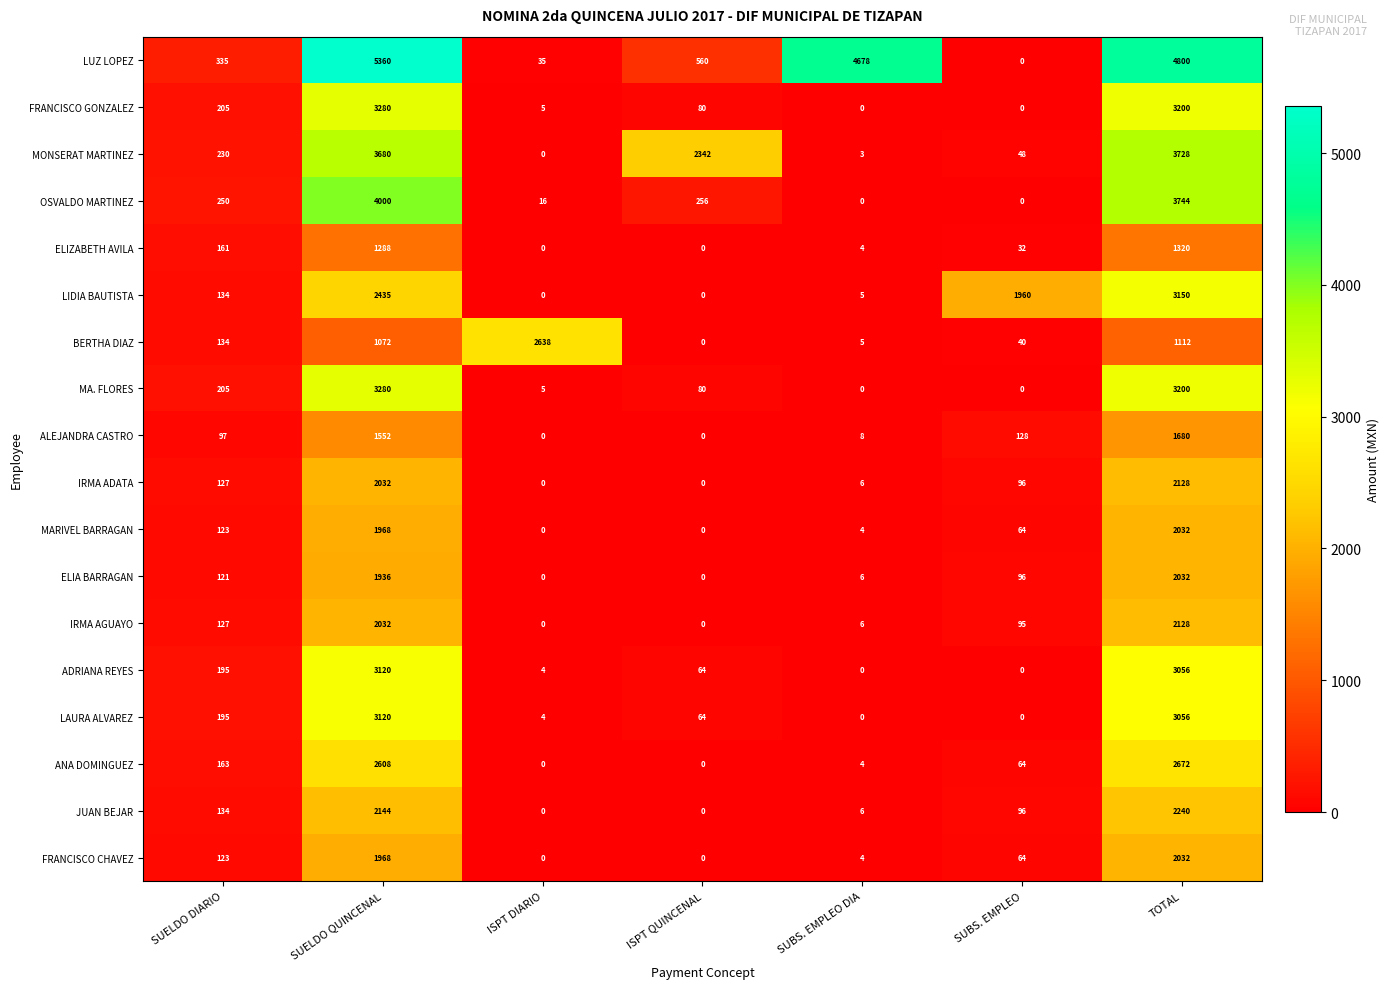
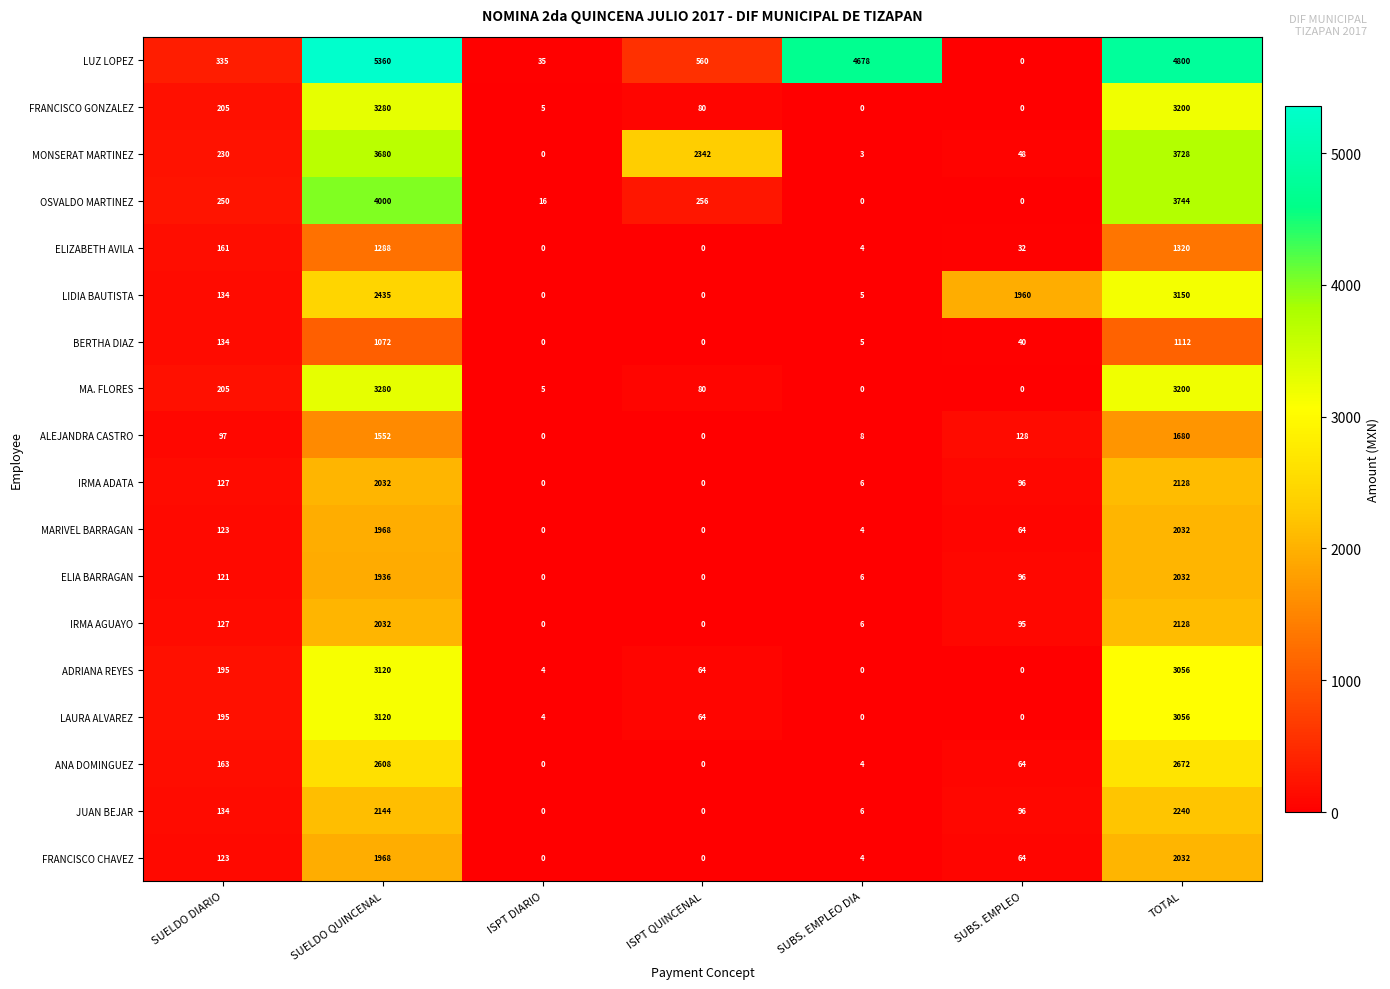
  {
    "LUZ LOPEZ": {
      "SUELDO DIARIO": 335,
      "SUELDO QUINCENAL": 5360,
      "ISPT DIARIO": 35,
      "ISPT QUINCENAL": 560,
      "SUBS. EMPLEO DIA": 4678,
      "SUBS. EMPLEO": 0,
      "TOTAL": 4800
    },
    "FRANCISCO GONZALEZ": {
      "SUELDO DIARIO": 205,
      "SUELDO QUINCENAL": 3280,
      "ISPT DIARIO": 5,
      "ISPT QUINCENAL": 80,
      "SUBS. EMPLEO DIA": 0,
      "SUBS. EMPLEO": 0,
      "TOTAL": 3200
    },
    "MONSERAT MARTINEZ": {
      "SUELDO DIARIO": 230,
      "SUELDO QUINCENAL": 3680,
      "ISPT DIARIO": 0,
      "ISPT QUINCENAL": 2342,
      "SUBS. EMPLEO DIA": 3,
      "SUBS. EMPLEO": 48,
      "TOTAL": 3728
    },
    "OSVALDO MARTINEZ": {
      "SUELDO DIARIO": 250,
      "SUELDO QUINCENAL": 4000,
      "ISPT DIARIO": 16,
      "ISPT QUINCENAL": 256,
      "SUBS. EMPLEO DIA": 0,
      "SUBS. EMPLEO": 0,
      "TOTAL": 3744
    },
    "ELIZABETH AVILA": {
      "SUELDO DIARIO": 161,
      "SUELDO QUINCENAL": 1288,
      "ISPT DIARIO": 0,
      "ISPT QUINCENAL": 0,
      "SUBS. EMPLEO DIA": 4,
      "SUBS. EMPLEO": 32,
      "TOTAL": 1320
    },
    "LIDIA BAUTISTA": {
      "SUELDO DIARIO": 134,
      "SUELDO QUINCENAL": 2435,
      "ISPT DIARIO": 0,
      "ISPT QUINCENAL": 0,
      "SUBS. EMPLEO DIA": 5,
      "SUBS. EMPLEO": 1960,
      "TOTAL": 3150
    },
    "BERTHA DIAZ": {
      "SUELDO DIARIO": 134,
      "SUELDO QUINCENAL": 1072,
-     "ISPT DIARIO": 2638,
+     "ISPT DIARIO": 0,
      "ISPT QUINCENAL": 0,
      "SUBS. EMPLEO DIA": 5,
      "SUBS. EMPLEO": 40,
      "TOTAL": 1112
    },
    "MA. FLORES": {
      "SUELDO DIARIO": 205,
      "SUELDO QUINCENAL": 3280,
      "ISPT DIARIO": 5,
      "ISPT QUINCENAL": 80,
      "SUBS. EMPLEO DIA": 0,
      "SUBS. EMPLEO": 0,
      "TOTAL": 3200
    },
    "ALEJANDRA CASTRO": {
      "SUELDO DIARIO": 97,
      "SUELDO QUINCENAL": 1552,
      "ISPT DIARIO": 0,
      "ISPT QUINCENAL": 0,
      "SUBS. EMPLEO DIA": 8,
      "SUBS. EMPLEO": 128,
      "TOTAL": 1680
    },
    "IRMA ADATA": {
      "SUELDO DIARIO": 127,
      "SUELDO QUINCENAL": 2032,
      "ISPT DIARIO": 0,
      "ISPT QUINCENAL": 0,
      "SUBS. EMPLEO DIA": 6,
      "SUBS. EMPLEO": 96,
      "TOTAL": 2128
    },
    "MARIVEL BARRAGAN": {
      "SUELDO DIARIO": 123,
      "SUELDO QUINCENAL": 1968,
      "ISPT DIARIO": 0,
      "ISPT QUINCENAL": 0,
      "SUBS. EMPLEO DIA": 4,
      "SUBS. EMPLEO": 64,
      "TOTAL": 2032
    },
    "ELIA BARRAGAN": {
      "SUELDO DIARIO": 121,
      "SUELDO QUINCENAL": 1936,
      "ISPT DIARIO": 0,
      "ISPT QUINCENAL": 0,
      "SUBS. EMPLEO DIA": 6,
      "SUBS. EMPLEO": 96,
      "TOTAL": 2032
    },
    "IRMA AGUAYO": {
      "SUELDO DIARIO": 127,
      "SUELDO QUINCENAL": 2032,
      "ISPT DIARIO": 0,
      "ISPT QUINCENAL": 0,
      "SUBS. EMPLEO DIA": 6,
      "SUBS. EMPLEO": 95,
      "TOTAL": 2128
    },
    "ADRIANA REYES": {
      "SUELDO DIARIO": 195,
      "SUELDO QUINCENAL": 3120,
      "ISPT DIARIO": 4,
      "ISPT QUINCENAL": 64,
      "SUBS. EMPLEO DIA": 0,
      "SUBS. EMPLEO": 0,
      "TOTAL": 3056
    },
    "LAURA ALVAREZ": {
      "SUELDO DIARIO": 195,
      "SUELDO QUINCENAL": 3120,
      "ISPT DIARIO": 4,
      "ISPT QUINCENAL": 64,
      "SUBS. EMPLEO DIA": 0,
      "SUBS. EMPLEO": 0,
      "TOTAL": 3056
    },
    "ANA DOMINGUEZ": {
      "SUELDO DIARIO": 163,
      "SUELDO QUINCENAL": 2608,
      "ISPT DIARIO": 0,
      "ISPT QUINCENAL": 0,
      "SUBS. EMPLEO DIA": 4,
      "SUBS. EMPLEO": 64,
      "TOTAL": 2672
    },
    "JUAN BEJAR": {
      "SUELDO DIARIO": 134,
      "SUELDO QUINCENAL": 2144,
      "ISPT DIARIO": 0,
      "ISPT QUINCENAL": 0,
      "SUBS. EMPLEO DIA": 6,
      "SUBS. EMPLEO": 96,
      "TOTAL": 2240
    },
    "FRANCISCO CHAVEZ": {
      "SUELDO DIARIO": 123,
      "SUELDO QUINCENAL": 1968,
      "ISPT DIARIO": 0,
      "ISPT QUINCENAL": 0,
      "SUBS. EMPLEO DIA": 4,
      "SUBS. EMPLEO": 64,
      "TOTAL": 2032
    }
  }
